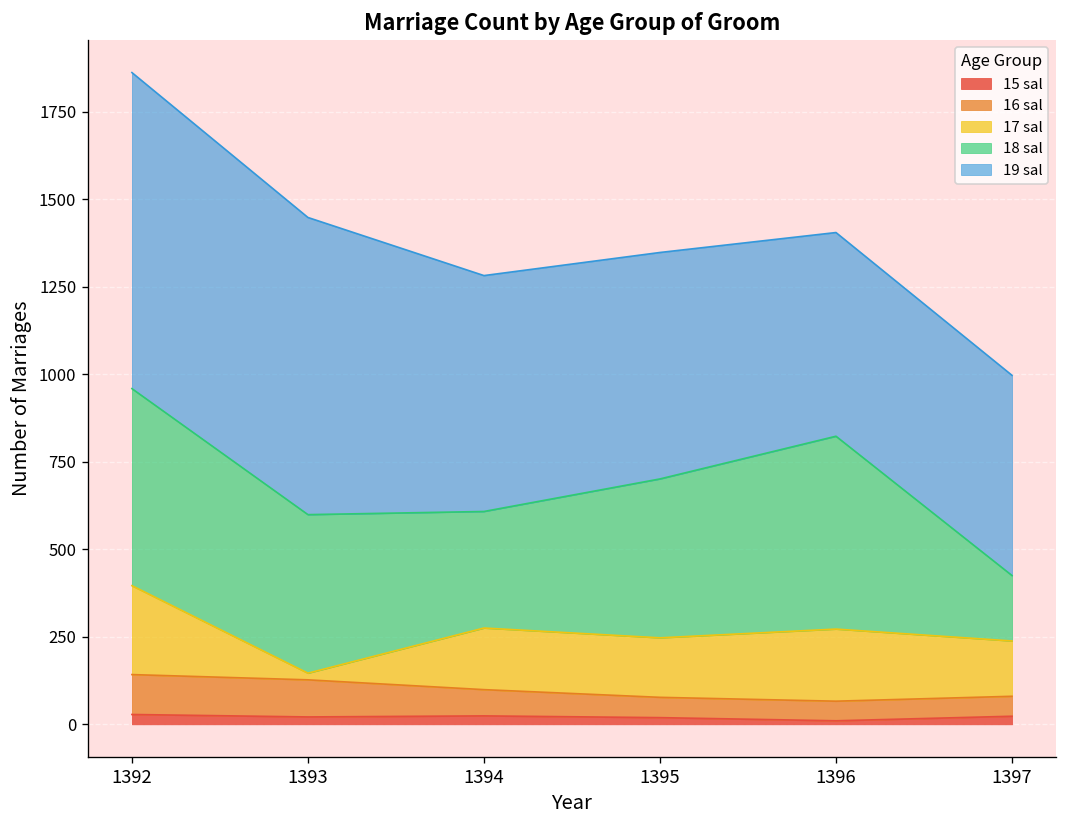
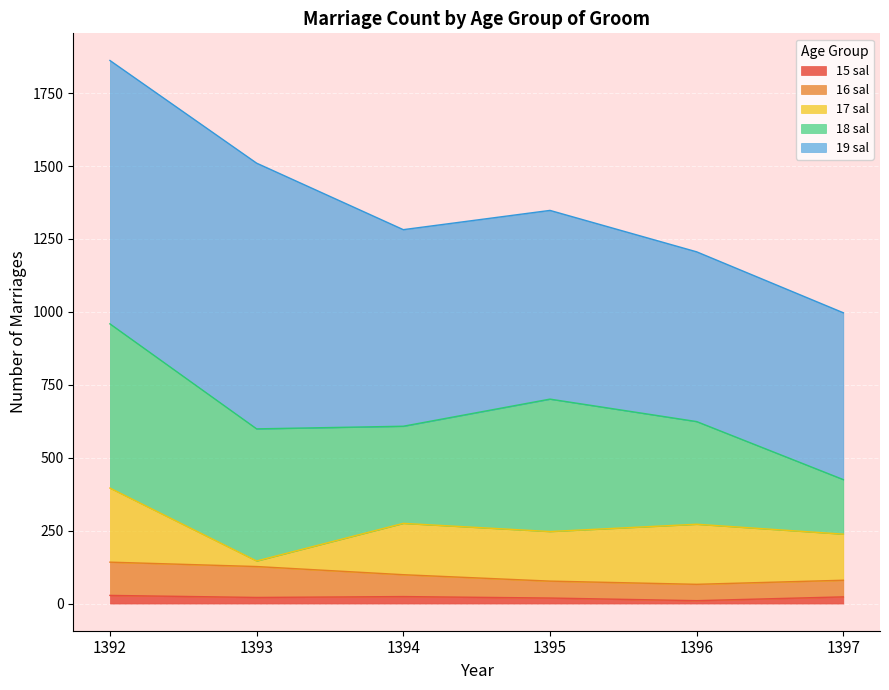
  {
    "17 sal": {
      "1392": 250,
      "1393": 20,
      "1394": 180,
      "1395": 170,
      "1396": 210,
      "1397": 160
    },
    "18 sal": {
      "1392": 560,
      "1393": 450,
      "1394": 330,
      "1395": 450,
-     "1396": 550,
+     "1396": 350,
      "1397": 190
    },
    "19 sal": {
      "1392": 900,
-     "1393": 850,
+     "1393": 910,
      "1394": 670,
      "1395": 650,
      "1396": 580,
      "1397": 570
    }
  }
